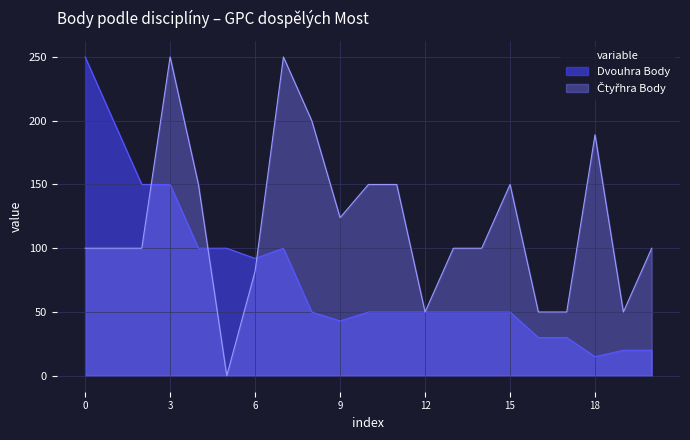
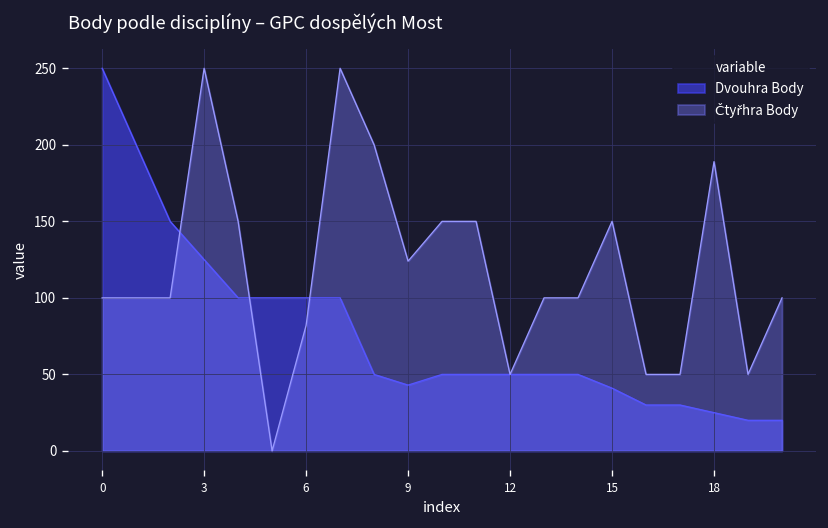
  {
    "Dvouhra Body": {
      "0": 250,
-     "3": 150,
-     "6": 92,
+     "3": 125,
+     "6": 100,
      "9": 43,
-     "15": 50,
-     "18": 15
+     "15": 41,
+     "18": 25
    },
    "Čtyřhra Body": {
      "0": 100,
      "3": 250,
      "6": 82,
      "9": 124,
      "15": 150,
      "18": 189
    }
  }
